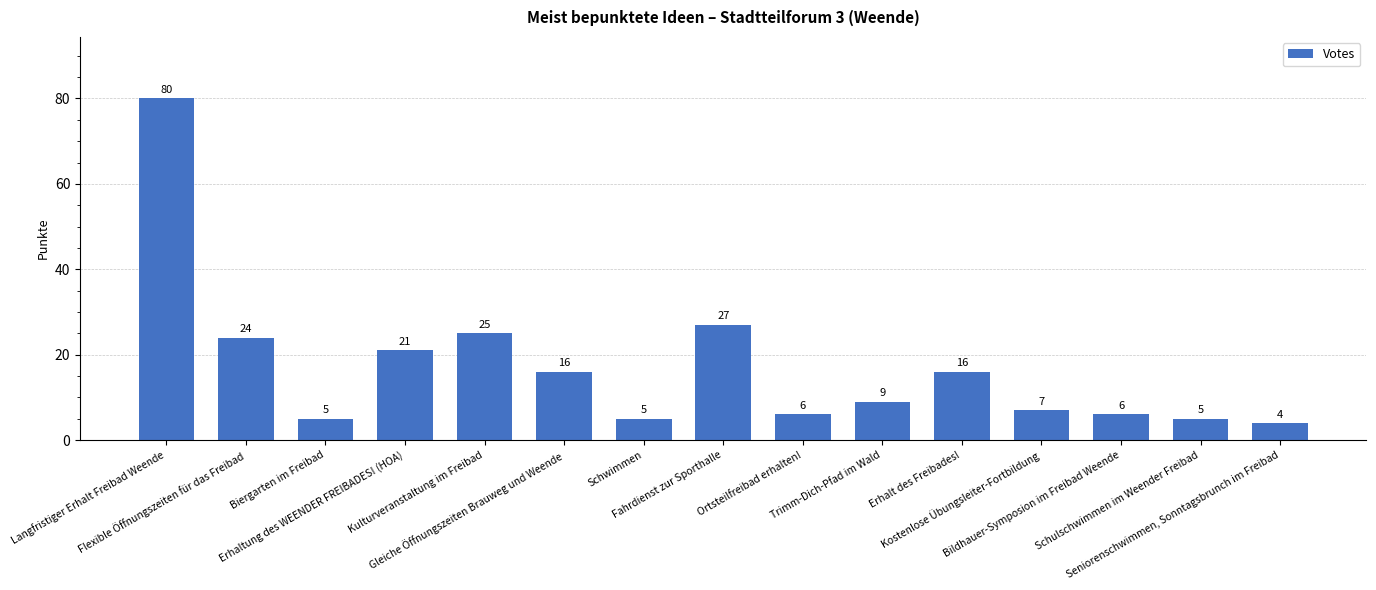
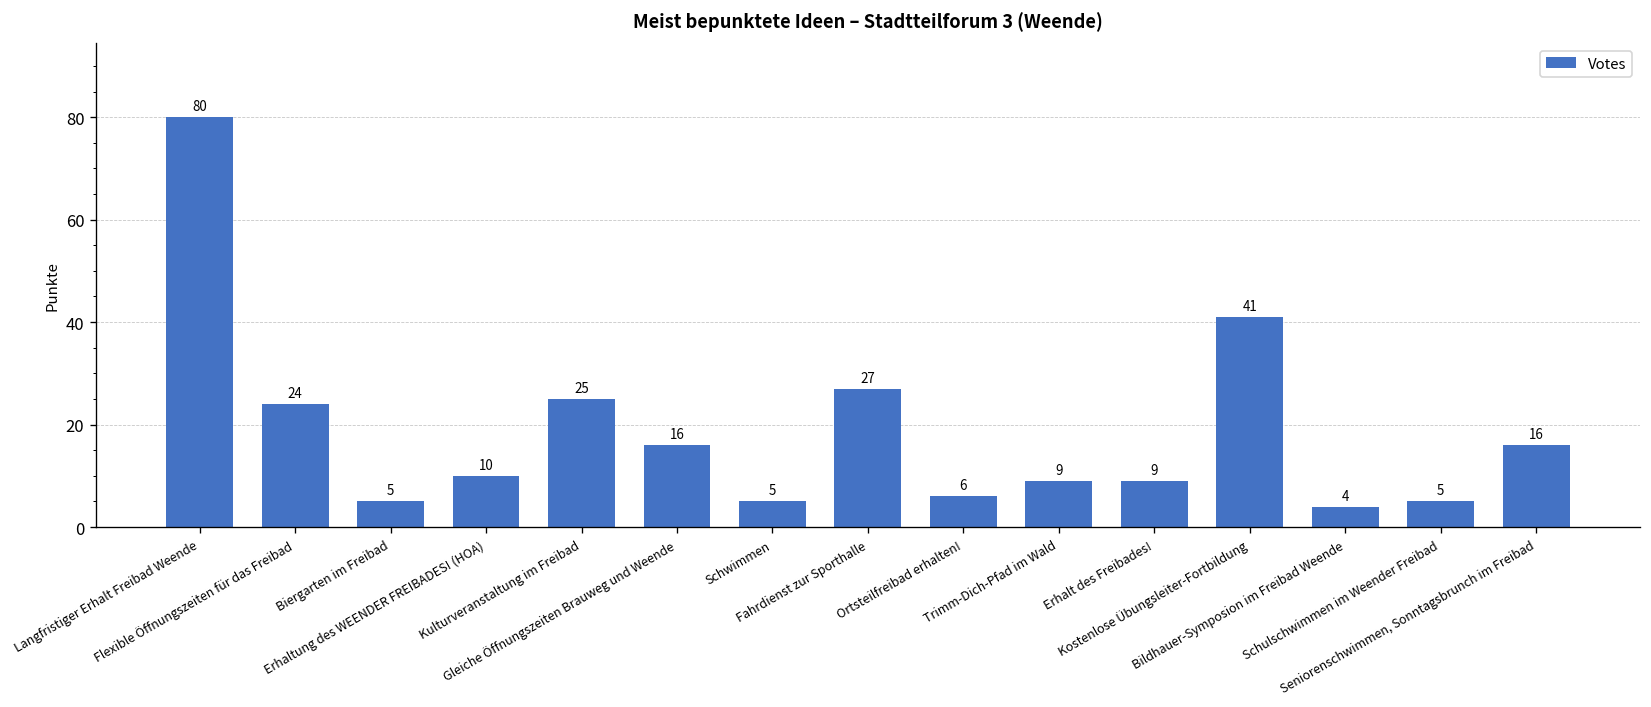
  {
    "Langfristiger Erhalt Freibad Weende": 80,
    "Flexible Öffnungszeiten für das Freibad": 24,
    "Biergarten im Freibad": 5,
-   "Erhaltung des WEENDER FREIBADES! (HOA)": 21,
+   "Erhaltung des WEENDER FREIBADES! (HOA)": 10,
    "Kulturveranstaltung im Freibad": 25,
    "Gleiche Öffnungszeiten Brauweg und Weende": 16,
    "Schwimmen": 5,
    "Fahrdienst zur Sporthalle": 27,
    "Ortsteilfreibad erhalten!": 6,
    "Trimm-Dich-Pfad im Wald": 9,
-   "Erhalt des Freibades!": 16,
-   "Kostenlose Übungsleiter-Fortbildung": 7,
-   "Bildhauer-Symposion im Freibad Weende": 6,
+   "Erhalt des Freibades!": 9,
+   "Kostenlose Übungsleiter-Fortbildung": 41,
+   "Bildhauer-Symposion im Freibad Weende": 4,
    "Schulschwimmen im Weender Freibad": 5,
-   "Seniorenschwimmen, Sonntagsbrunch im Freibad": 4
+   "Seniorenschwimmen, Sonntagsbrunch im Freibad": 16
  }
